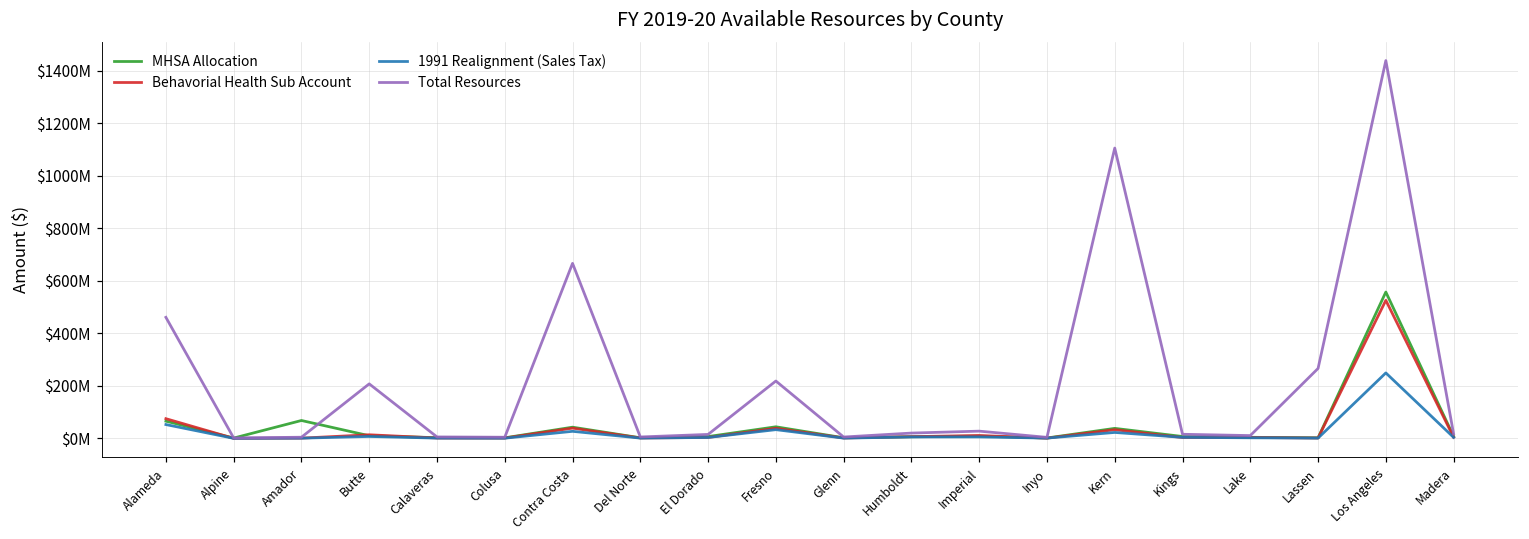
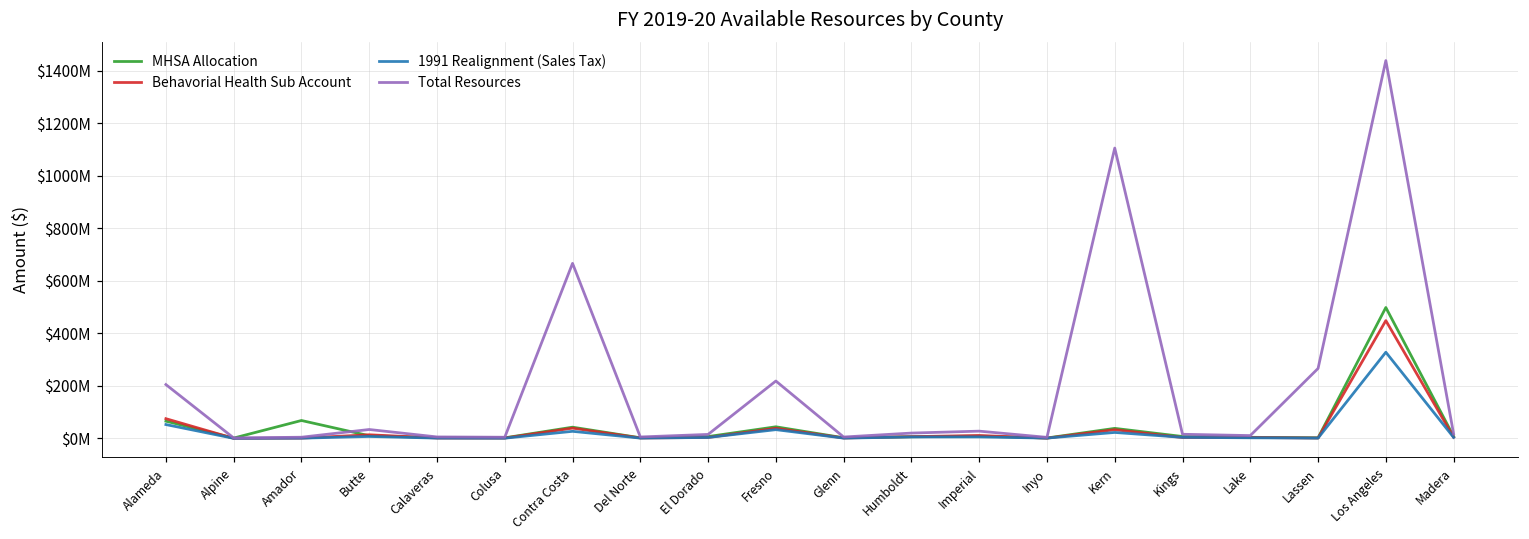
  {
    "MHSA Allocation": {
      "Amador": "$70000000",
-     "Los Angeles": "$560000000"
+     "Los Angeles": "$500000000"
    },
    "Behavorial Health Sub Account": {
-     "Los Angeles": "$530000000"
+     "Los Angeles": "$450000000"
    },
    "1991 Realignment (Sales Tax)": {
      "Alameda": "$50000000",
      "Contra Costa": "$30000000",
-     "Los Angeles": "$250000000"
+     "Los Angeles": "$330000000"
    },
    "Total Resources": {
-     "Alameda": "$460000000",
-     "Butte": "$210000000",
+     "Alameda": "$210000000",
+     "Butte": "$30000000",
      "Contra Costa": "$670000000",
      "Fresno": "$220000000",
      "Humboldt": "$20000000",
      "Imperial": "$30000000",
      "Kern": "$1110000000",
      "Lassen": "$270000000",
      "Los Angeles": "$1440000000"
    }
  }
